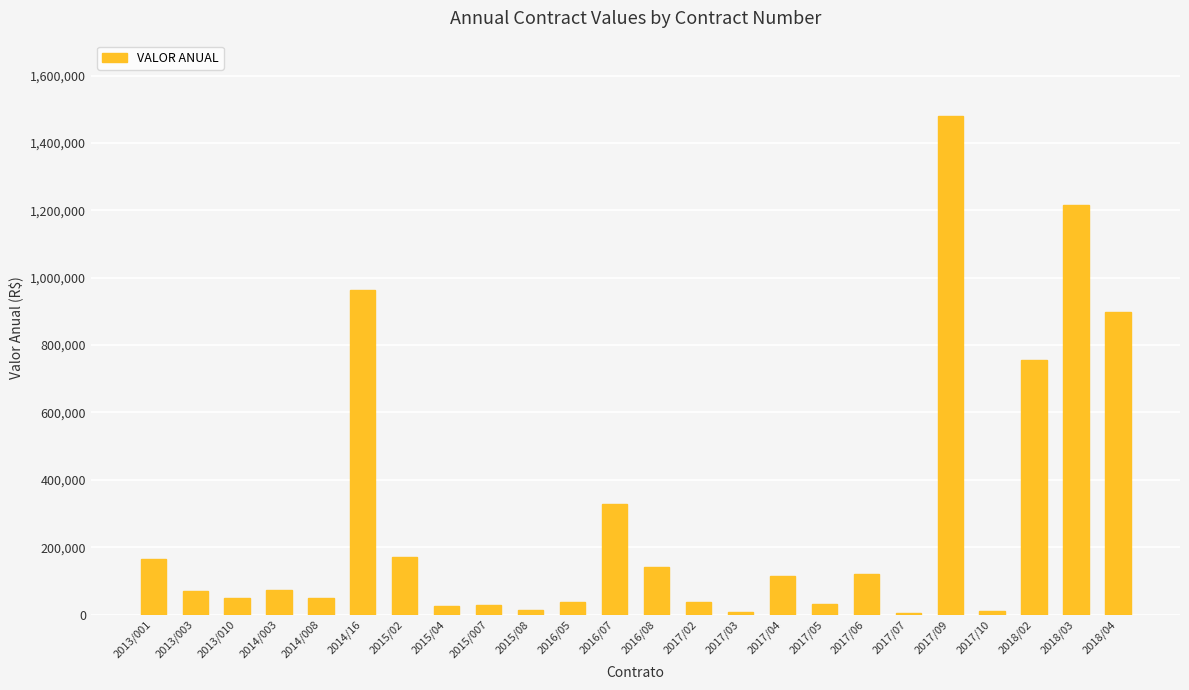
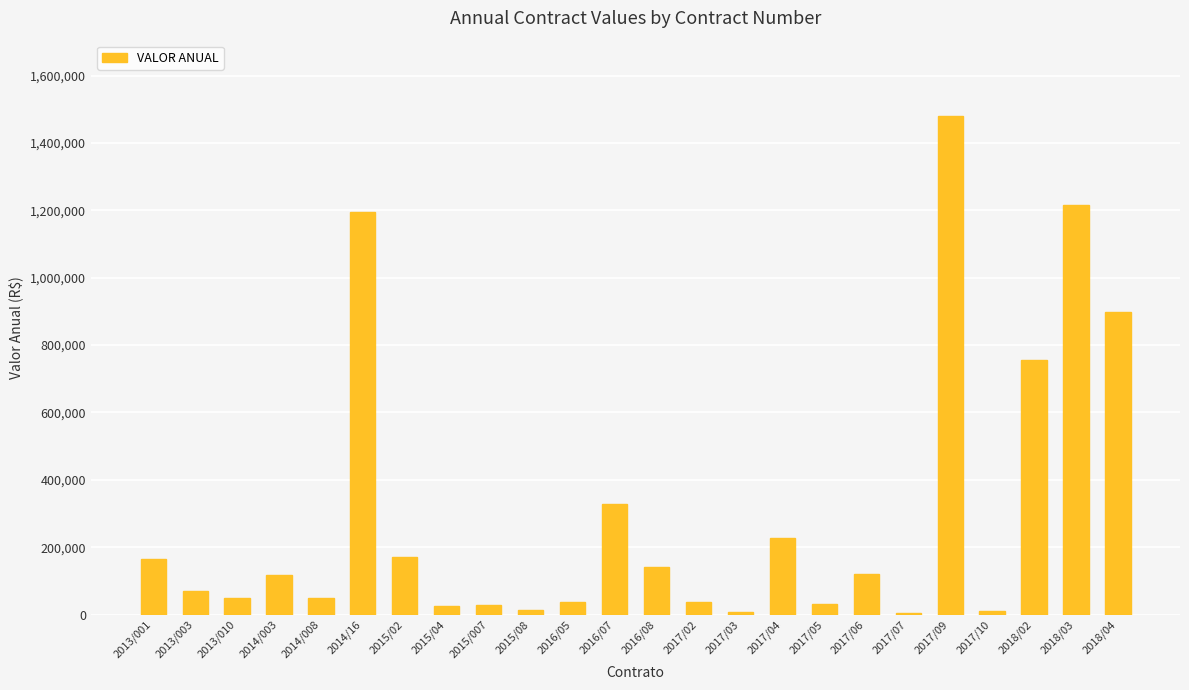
  {
    "2013/001": "160,000",
    "2013/003": "70,000",
    "2013/010": "50,000",
-   "2014/003": "70,000",
+   "2014/003": "120,000",
    "2014/008": "50,000",
-   "2014/16": "960,000",
+   "2014/16": "1,200,000",
    "2015/02": "170,000",
    "2015/04": "20,000",
    "2015/007": "30,000",
    "2015/08": "20,000",
    "2016/05": "40,000",
    "2016/07": "330,000",
    "2016/08": "140,000",
    "2017/02": "40,000",
-   "2017/04": "110,000",
+   "2017/04": "230,000",
    "2017/05": "30,000",
    "2017/06": "120,000",
    "2017/09": "1,480,000",
    "2017/10": "10,000",
    "2018/02": "760,000",
    "2018/03": "1,220,000",
    "2018/04": "900,000"
  }
